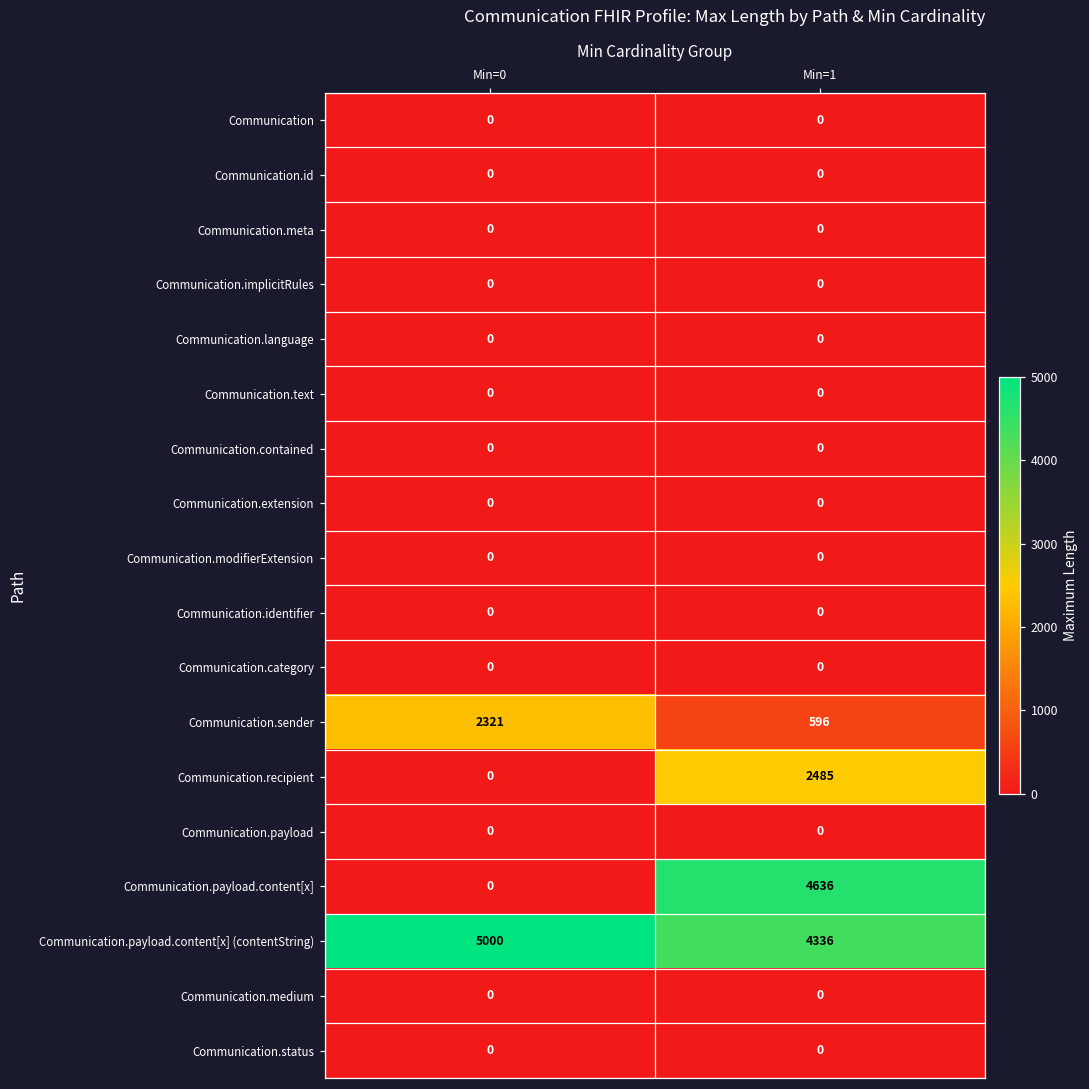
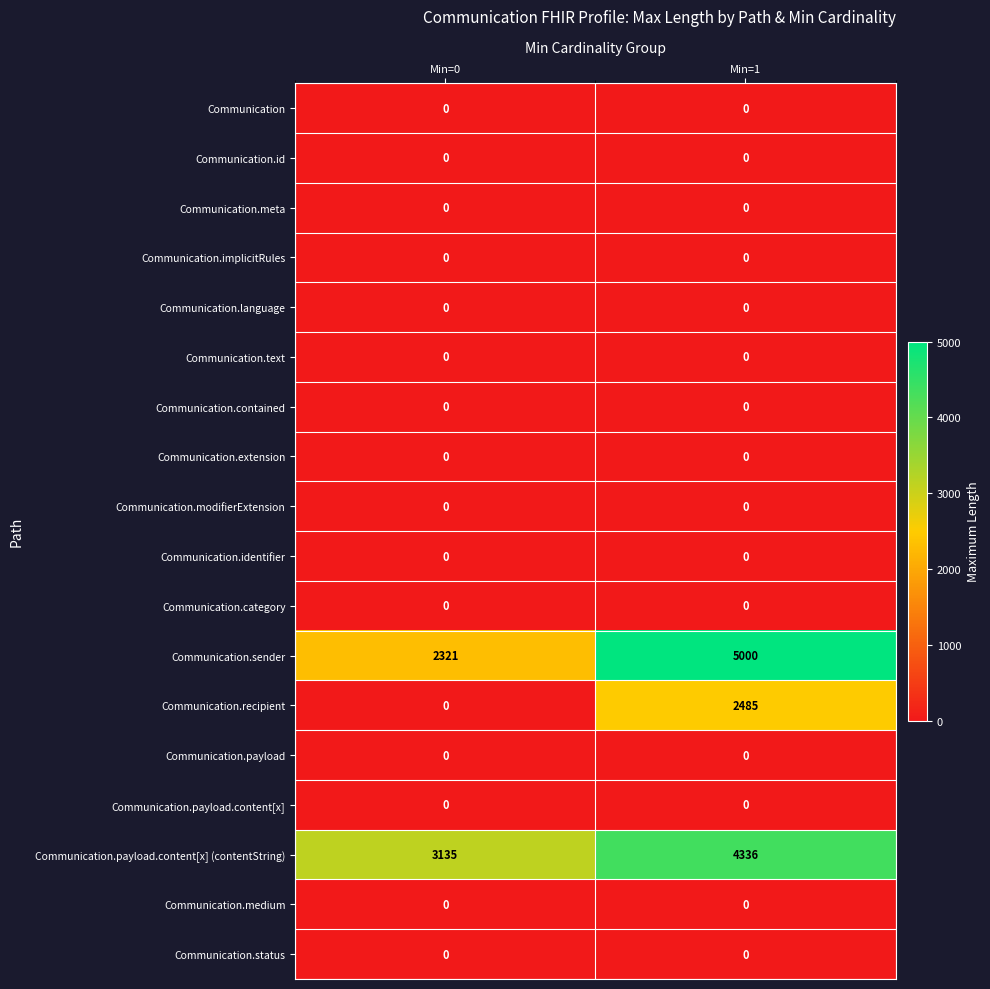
  {
    "Communication": {
      "Min=0": 0,
      "Min=1": 0
    },
    "Communication.id": {
      "Min=0": 0,
      "Min=1": 0
    },
    "Communication.meta": {
      "Min=0": 0,
      "Min=1": 0
    },
    "Communication.implicitRules": {
      "Min=0": 0,
      "Min=1": 0
    },
    "Communication.language": {
      "Min=0": 0,
      "Min=1": 0
    },
    "Communication.text": {
      "Min=0": 0,
      "Min=1": 0
    },
    "Communication.contained": {
      "Min=0": 0,
      "Min=1": 0
    },
    "Communication.extension": {
      "Min=0": 0,
      "Min=1": 0
    },
    "Communication.modifierExtension": {
      "Min=0": 0,
      "Min=1": 0
    },
    "Communication.identifier": {
      "Min=0": 0,
      "Min=1": 0
    },
    "Communication.category": {
      "Min=0": 0,
      "Min=1": 0
    },
    "Communication.sender": {
      "Min=0": 2321,
-     "Min=1": 596
+     "Min=1": 5000
    },
    "Communication.recipient": {
      "Min=0": 0,
      "Min=1": 2485
    },
    "Communication.payload": {
      "Min=0": 0,
      "Min=1": 0
    },
    "Communication.payload.content[x]": {
      "Min=0": 0,
-     "Min=1": 4636
+     "Min=1": 0
    },
    "Communication.payload.content[x] (contentString)": {
-     "Min=0": 5000,
+     "Min=0": 3135,
      "Min=1": 4336
    },
    "Communication.medium": {
      "Min=0": 0,
      "Min=1": 0
    },
    "Communication.status": {
      "Min=0": 0,
      "Min=1": 0
    }
  }
